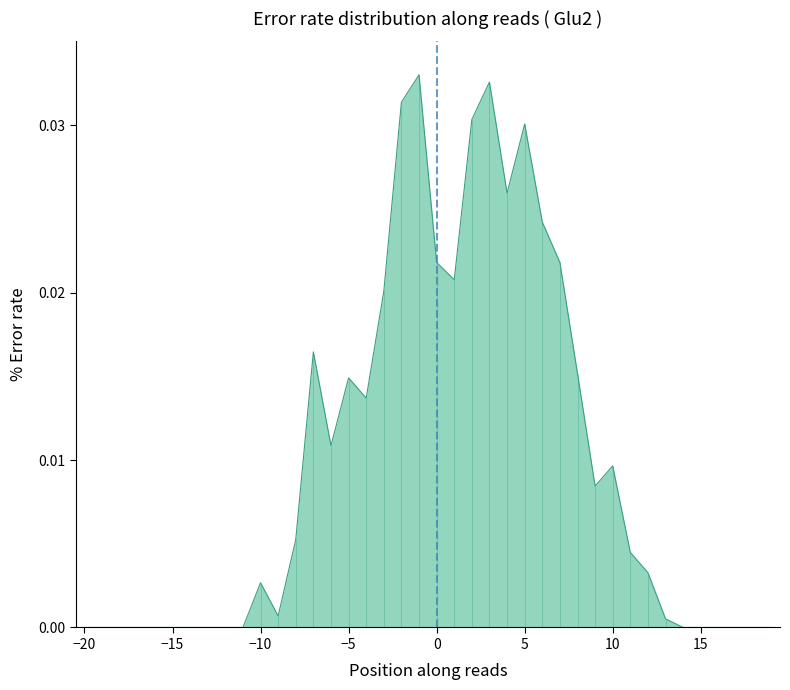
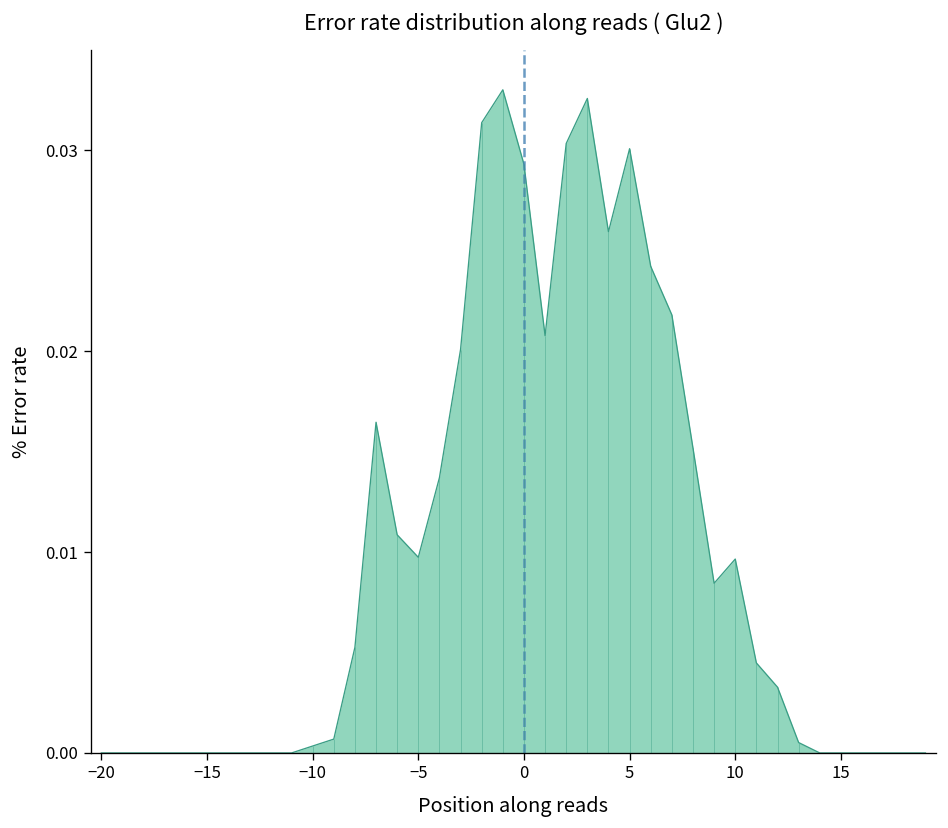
  {
    "−20": 0.0000,
    "−15": 0.0000,
-   "−10": 0.0027,
-   "−5": 0.0149,
-   "0": 0.0218,
+   "−10": 0.0003,
+   "−5": 0.0097,
+   "0": 0.0293,
    "5": 0.0301,
    "10": 0.0097,
    "15": 0.0000
  }
